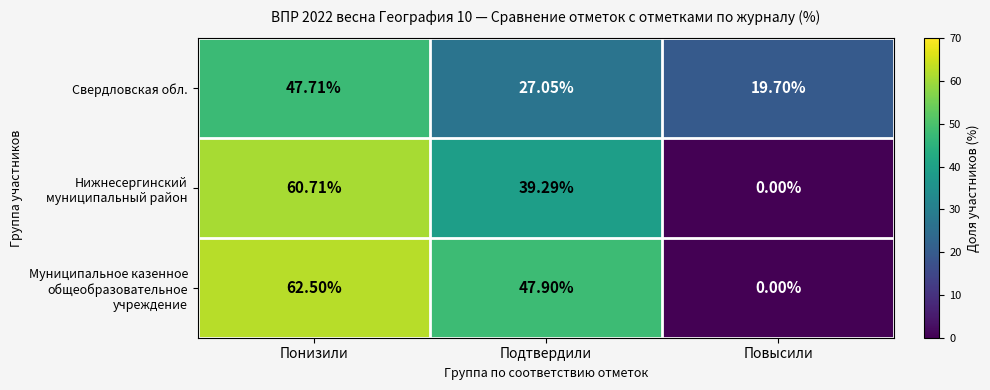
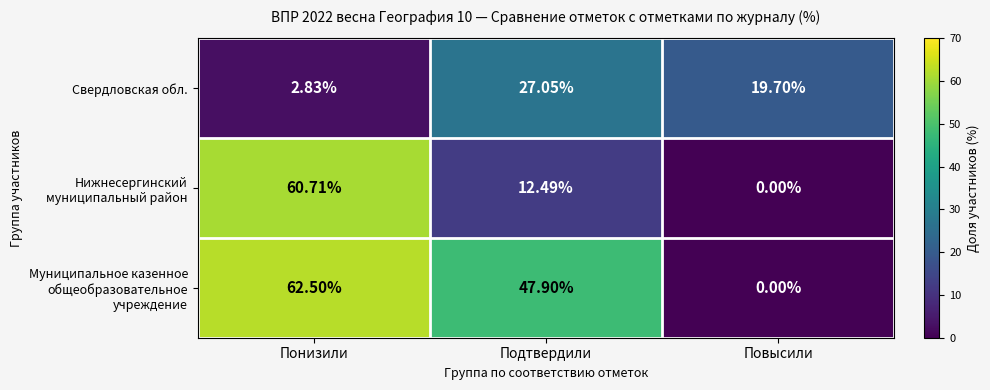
  {
    "Свердловская обл.": {
-     "Понизили": "47.71%",
+     "Понизили": "2.83%",
      "Подтвердили": "27.05%",
      "Повысили": "19.70%"
    },
    "Нижнесергинский муниципальный район": {
      "Понизили": "60.71%",
-     "Подтвердили": "39.29%",
+     "Подтвердили": "12.49%",
      "Повысили": "0.00%"
    },
    "Муниципальное казенное общеобразовательное учреждение": {
      "Понизили": "62.50%",
      "Подтвердили": "47.90%",
      "Повысили": "0.00%"
    }
  }
